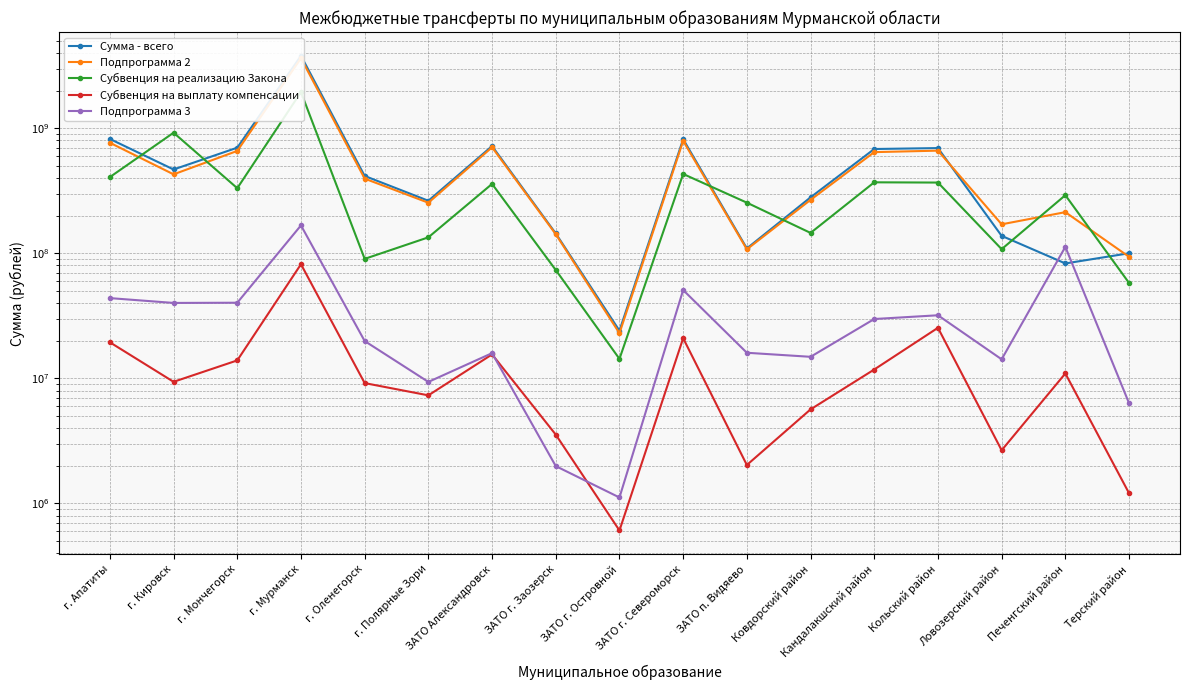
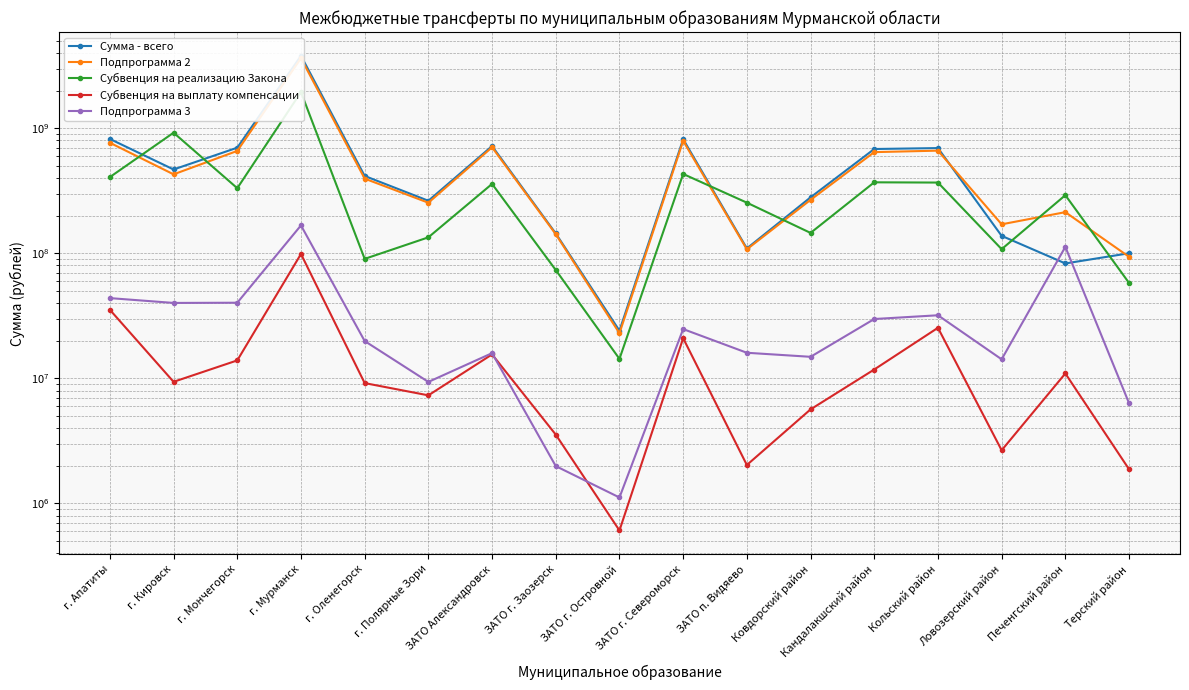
  {
    "Сумма - всего": {
      "г. Апатиты": 800000000,
      "г. Кировск": 470000000,
      "г. Мончегорск": 700000000,
      "г. Оленегорск": 420000000,
      "ЗАТО г. Островной": 24000000,
      "Ковдорский район": 280000000,
      "Кандалакшский район": 700000000,
      "Ловозерский район": 140000000,
      "Печенгский район": 80000000,
      "Терский район": 100000000
    },
    "Подпрограмма 2": {
      "г. Апатиты": 800000000,
      "г. Кировск": 430000000,
      "г. Мончегорск": 700000000,
      "г. Оленегорск": 400000000,
      "ЗАТО г. Островной": 23000000,
      "Ковдорский район": 270000000,
      "Кандалакшский район": 600000000,
      "Ловозерский район": 170000000,
      "Печенгский район": 210000000,
      "Терский район": 90000000
    },
    "Субвенция на реализацию Закона": {
      "г. Апатиты": 410000000,
      "г. Кировск": 900000000,
      "г. Мончегорск": 330000000,
      "г. Оленегорск": 90000000,
      "г. Полярные Зори": 130000000,
      "ЗАТО Александровск": 360000000,
      "ЗАТО г. Заозерск": 70000000,
      "ЗАТО г. Островной": 14000000,
      "ЗАТО г. Североморск": 430000000,
      "ЗАТО п. Видяево": 250000000,
      "Ковдорский район": 150000000,
      "Кандалакшский район": 370000000,
      "Кольский район": 370000000,
      "Ловозерский район": 110000000,
      "Печенгский район": 290000000,
      "Терский район": 60000000
    },
    "Субвенция на выплату компенсации": {
-     "г. Апатиты": 19000000,
+     "г. Апатиты": 35000000,
      "г. Кировск": 9000000,
      "г. Мончегорск": 14000000,
-     "г. Мурманск": 80000000,
+     "г. Мурманск": 100000000,
      "г. Оленегорск": 9000000,
      "г. Полярные Зори": 7000000,
      "ЗАТО г. Заозерск": 3600000,
      "ЗАТО г. Островной": 600000,
      "ЗАТО г. Североморск": 21000000,
      "ЗАТО п. Видяево": 2000000,
      "Ковдорский район": 6000000,
      "Кандалакшский район": 12000000,
      "Кольский район": 25000000,
      "Ловозерский район": 2700000,
      "Печенгский район": 11000000,
-     "Терский район": 1200000
+     "Терский район": 1900000
    },
    "Подпрограмма 3": {
      "г. Апатиты": 44000000,
      "г. Кировск": 40000000,
      "г. Мончегорск": 40000000,
      "г. Мурманск": 170000000,
      "г. Оленегорск": 20000000,
      "г. Полярные Зори": 9000000,
      "ЗАТО г. Заозерск": 2000000,
      "ЗАТО г. Островной": 1100000,
-     "ЗАТО г. Североморск": 51000000,
+     "ЗАТО г. Североморск": 25000000,
      "ЗАТО п. Видяево": 16000000,
      "Ковдорский район": 15000000,
      "Кандалакшский район": 30000000,
      "Кольский район": 32000000,
      "Ловозерский район": 14000000,
      "Печенгский район": 110000000,
      "Терский район": 6000000
    }
  }
